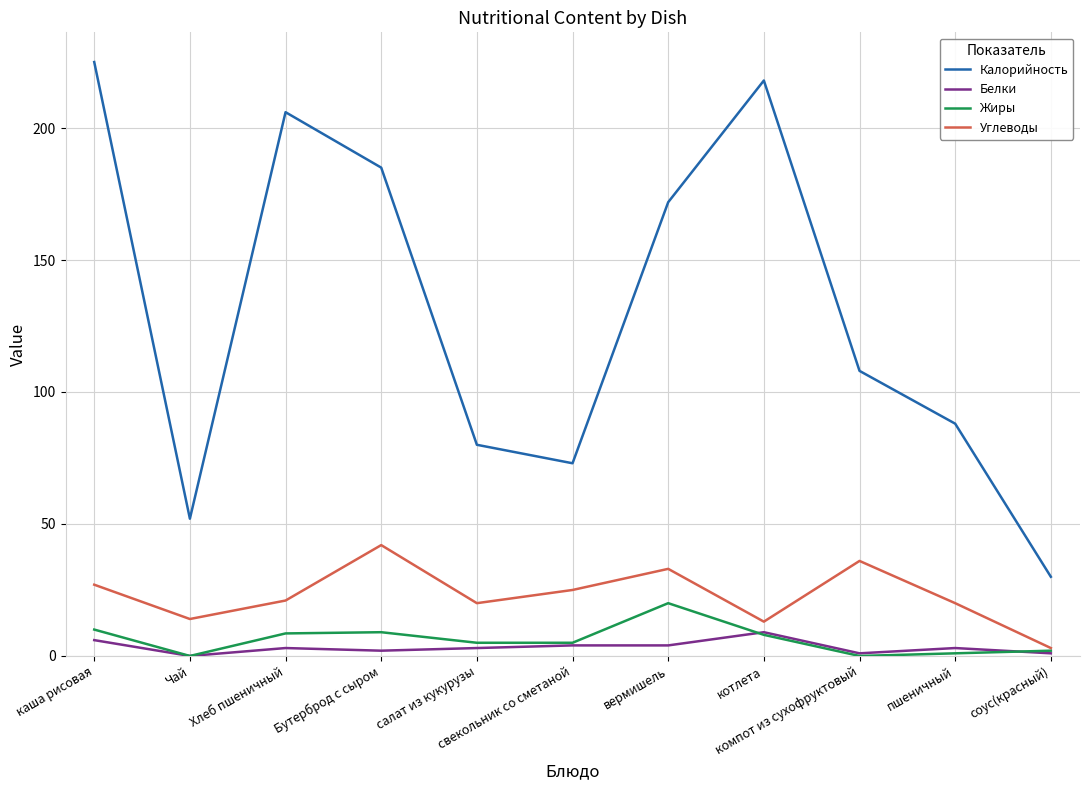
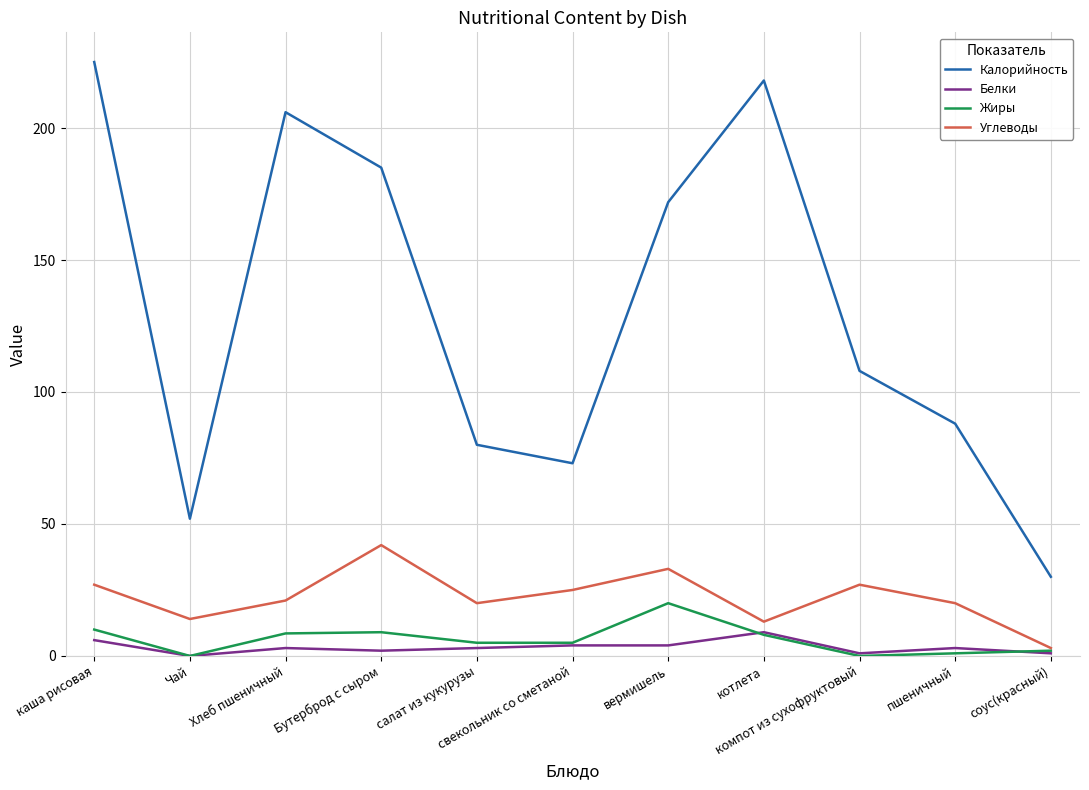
  {
    "Калорийность": {
      "каша рисовая": 225,
      "Чай": 52,
      "Хлеб пшеничный": 206,
      "Бутерброд с сыром": 185,
      "салат из кукурузы": 80,
      "свекольник со сметаной": 73,
      "вермишель": 172,
      "котлета": 218,
      "компот из сухофруктовый": 108,
      "пшеничный": 88,
      "соус(красный)": 30
    },
    "Белки": {
      "каша рисовая": 6,
      "Хлеб пшеничный": 3,
      "Бутерброд с сыром": 2,
      "салат из кукурузы": 3,
      "свекольник со сметаной": 4,
      "вермишель": 4,
      "котлета": 9,
      "компот из сухофруктовый": 1,
      "пшеничный": 3,
      "соус(красный)": 1
    },
    "Жиры": {
      "каша рисовая": 10,
      "Хлеб пшеничный": 9,
      "Бутерброд с сыром": 9,
      "салат из кукурузы": 5,
      "свекольник со сметаной": 5,
      "вермишель": 20,
      "котлета": 8,
      "компот из сухофруктовый": 0,
      "пшеничный": 1,
      "соус(красный)": 2
    },
    "Углеводы": {
      "каша рисовая": 27,
      "Чай": 14,
      "Хлеб пшеничный": 21,
      "Бутерброд с сыром": 42,
      "салат из кукурузы": 20,
      "свекольник со сметаной": 25,
      "вермишель": 33,
      "котлета": 13,
-     "компот из сухофруктовый": 36,
+     "компот из сухофруктовый": 27,
      "пшеничный": 20,
      "соус(красный)": 3
    }
  }
